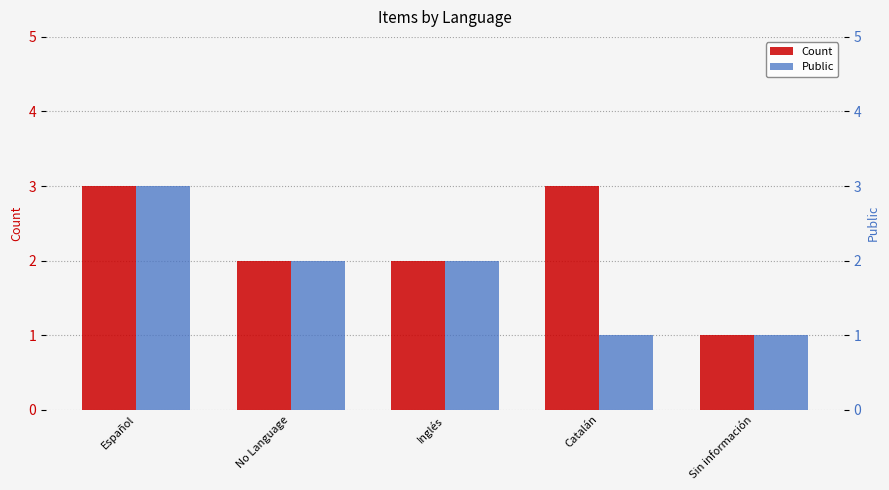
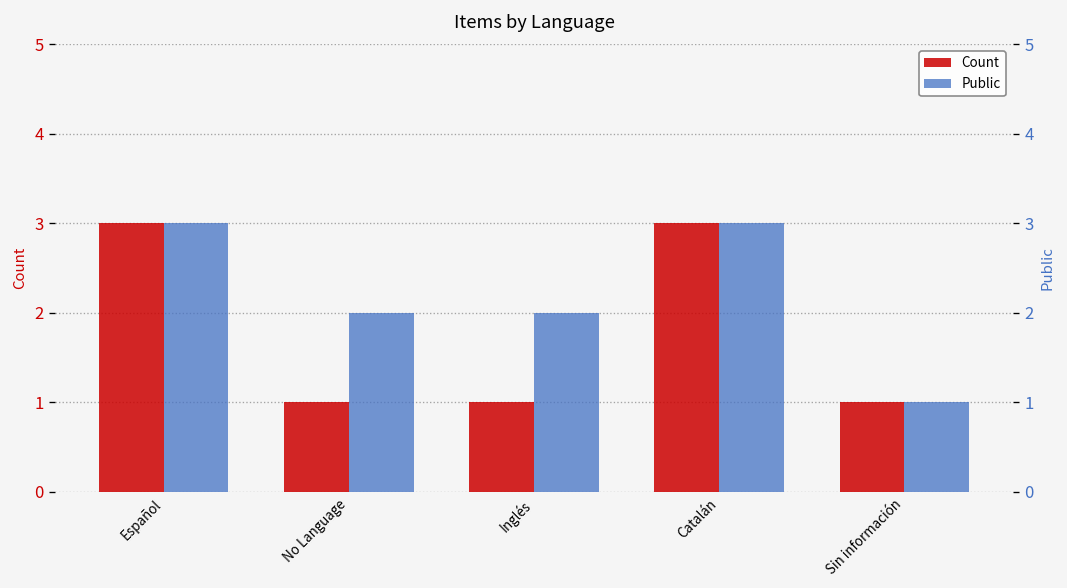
  {
    "Count": {
      "Español": 3,
-     "No Language": 2,
-     "Inglés": 2,
+     "No Language": 1,
+     "Inglés": 1,
      "Catalán": 3,
      "Sin información": 1
    },
    "Public": {
      "Español": 3,
      "No Language": 2,
      "Inglés": 2,
-     "Catalán": 1,
+     "Catalán": 3,
      "Sin información": 1
    }
  }
